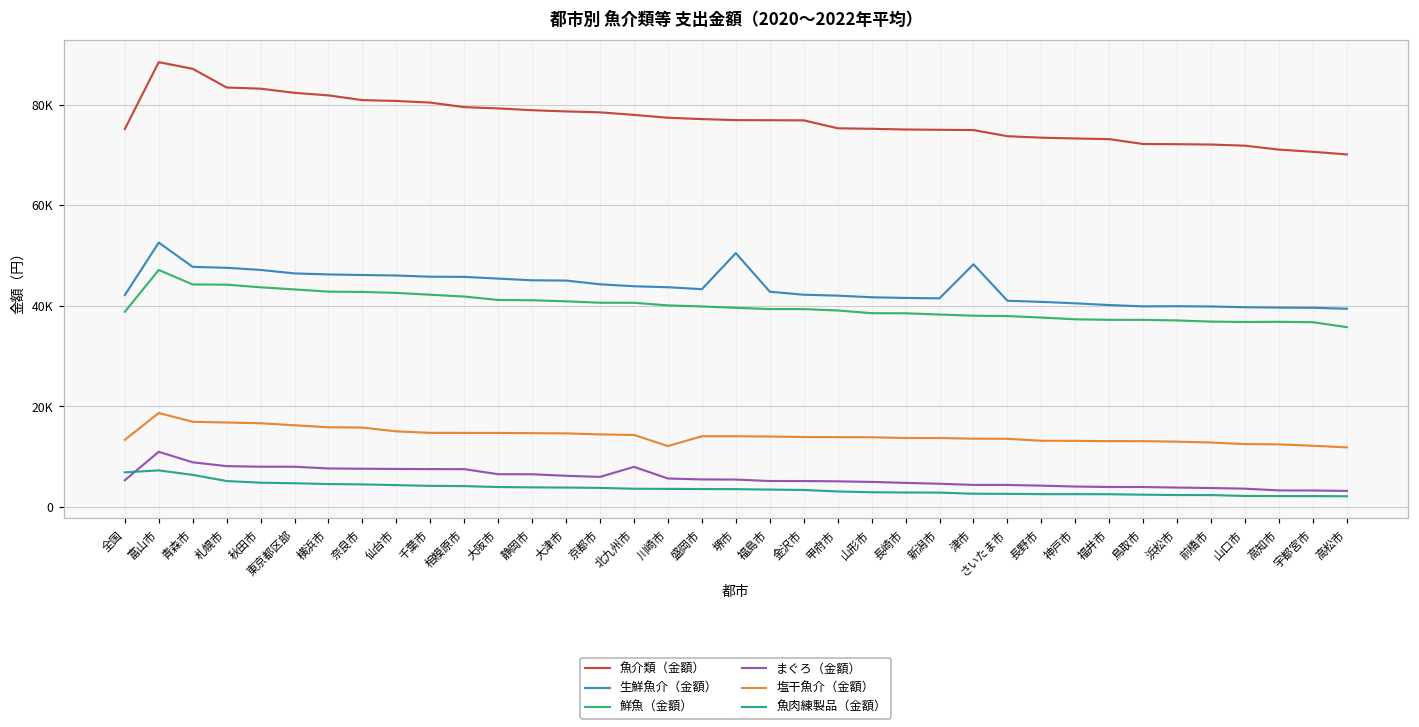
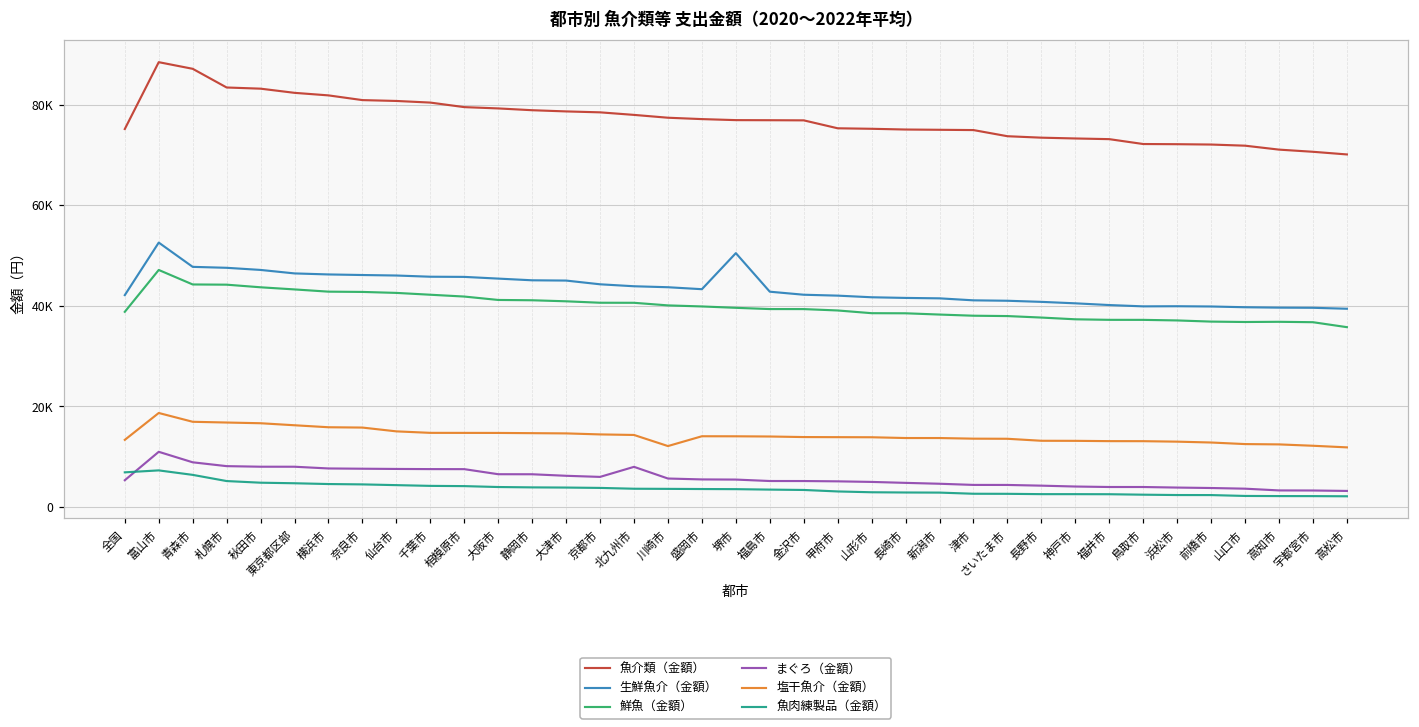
  {
    "魚介類（金額）": {
      "全国": 75000,
      "富山市": 88000,
      "青森市": 87000,
      "札幌市": 83000,
      "秋田市": 83000,
      "東京都区部": 82000,
      "横浜市": 82000,
      "奈良市": 81000,
      "仙台市": 81000,
      "千葉市": 80000,
      "相模原市": 80000,
      "大阪市": 79000,
      "静岡市": 79000,
      "大津市": 79000,
      "京都市": 78000,
      "北九州市": 78000,
      "川崎市": 77000,
      "盛岡市": 77000,
      "堺市": 77000,
      "福島市": 77000,
      "金沢市": 77000,
      "甲府市": 75000,
      "山形市": 75000,
      "長崎市": 75000,
      "新潟市": 75000,
      "津市": 75000,
      "さいたま市": 74000,
      "長野市": 73000,
      "神戸市": 73000,
      "福井市": 73000,
      "鳥取市": 72000,
      "浜松市": 72000,
      "前橋市": 72000,
      "山口市": 72000,
      "高知市": 71000,
      "宇都宮市": 71000,
      "高松市": 70000
    },
    "生鮮魚介（金額）": {
      "全国": 42000,
      "富山市": 53000,
      "青森市": 48000,
      "札幌市": 48000,
      "秋田市": 47000,
      "東京都区部": 46000,
      "横浜市": 46000,
      "奈良市": 46000,
      "仙台市": 46000,
      "千葉市": 46000,
      "相模原市": 46000,
      "大阪市": 45000,
      "静岡市": 45000,
      "大津市": 45000,
      "京都市": 44000,
      "北九州市": 44000,
      "川崎市": 44000,
      "盛岡市": 43000,
      "堺市": 50000,
      "福島市": 43000,
      "金沢市": 42000,
      "甲府市": 42000,
      "山形市": 42000,
      "長崎市": 42000,
      "新潟市": 41000,
-     "津市": 48000,
+     "津市": 41000,
      "さいたま市": 41000,
      "長野市": 41000,
      "神戸市": 41000,
      "福井市": 40000,
      "鳥取市": 40000,
      "浜松市": 40000,
      "前橋市": 40000,
      "山口市": 40000,
      "高知市": 40000,
      "宇都宮市": 40000,
      "高松市": 39000
    },
    "まぐろ（金額）": {
      "全国": 5000,
      "富山市": 11000,
      "青森市": 9000,
      "札幌市": 8000,
      "秋田市": 8000,
      "東京都区部": 8000,
      "横浜市": 8000,
      "奈良市": 8000,
      "仙台市": 8000,
      "千葉市": 8000,
      "相模原市": 8000,
      "大阪市": 7000,
      "静岡市": 7000,
      "大津市": 6000,
      "京都市": 6000,
      "北九州市": 8000,
      "川崎市": 6000,
      "盛岡市": 5000,
      "堺市": 5000,
      "福島市": 5000,
      "金沢市": 5000,
      "甲府市": 5000,
      "山形市": 5000,
      "長崎市": 5000,
      "新潟市": 5000,
      "津市": 4000,
      "さいたま市": 4000,
      "長野市": 4000,
      "神戸市": 4000,
      "福井市": 4000,
      "鳥取市": 4000,
      "浜松市": 4000,
      "前橋市": 4000,
      "山口市": 4000,
      "高知市": 3000,
      "宇都宮市": 3000,
      "高松市": 3000
    },
    "塩干魚介（金額）": {
      "全国": 13000,
      "富山市": 19000,
      "青森市": 17000,
      "札幌市": 17000,
      "秋田市": 17000,
      "東京都区部": 16000,
      "横浜市": 16000,
      "奈良市": 16000,
      "仙台市": 15000,
      "千葉市": 15000,
      "相模原市": 15000,
      "大阪市": 15000,
      "静岡市": 15000,
      "大津市": 15000,
      "京都市": 14000,
      "北九州市": 14000,
      "川崎市": 12000,
      "盛岡市": 14000,
      "堺市": 14000,
      "福島市": 14000,
      "金沢市": 14000,
      "甲府市": 14000,
      "山形市": 14000,
      "長崎市": 14000,
      "新潟市": 14000,
      "津市": 14000,
      "さいたま市": 14000,
      "長野市": 13000,
      "神戸市": 13000,
      "福井市": 13000,
      "鳥取市": 13000,
      "浜松市": 13000,
      "前橋市": 13000,
      "山口市": 13000,
      "高知市": 12000,
      "宇都宮市": 12000,
      "高松市": 12000
    }
  }
